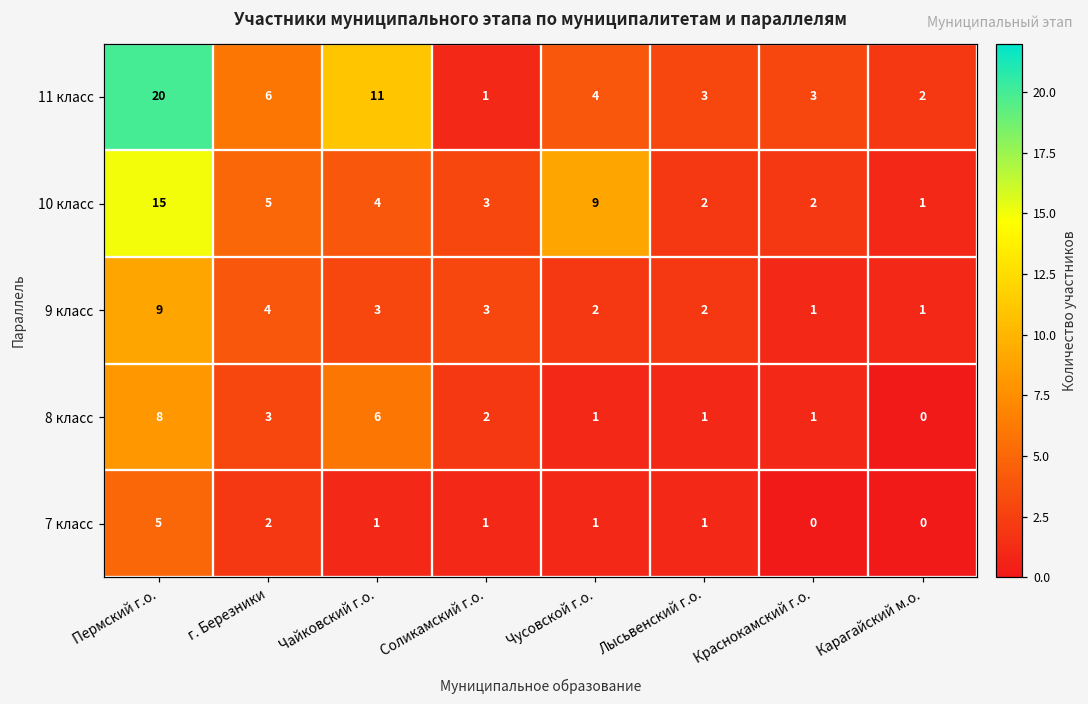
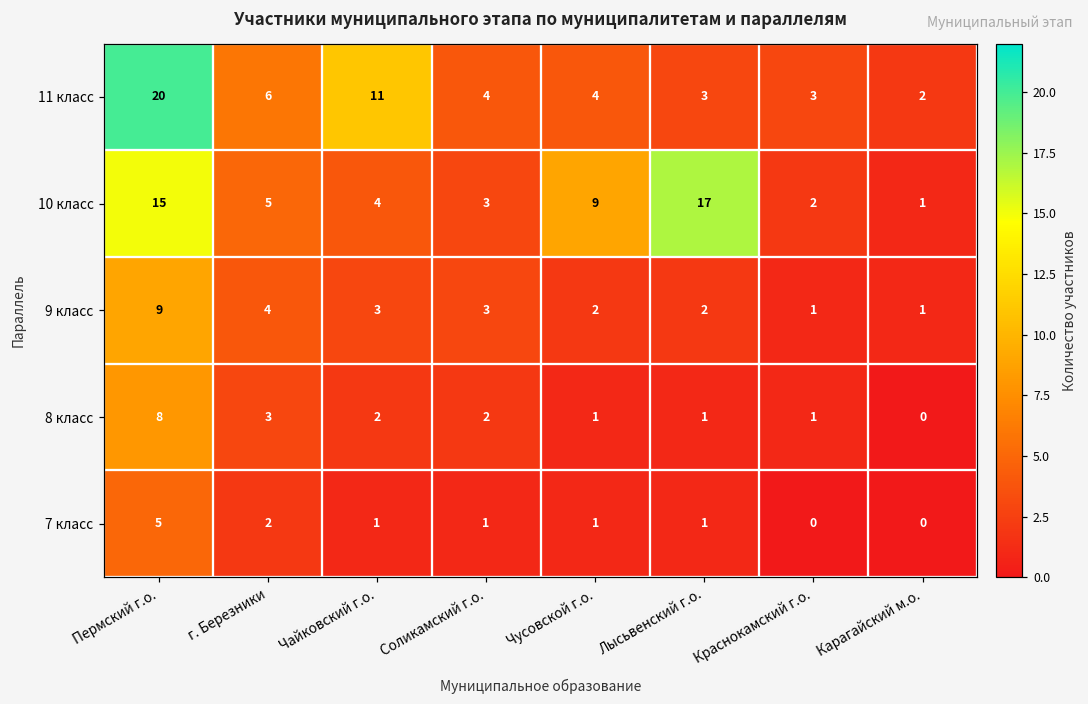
  {
    "11 класс": {
      "Пермский г.о.": 20,
      "г. Березники": 6,
      "Чайковский г.о.": 11,
-     "Соликамский г.о.": 1,
+     "Соликамский г.о.": 4,
      "Чусовской г.о.": 4,
      "Лысьвенский г.о.": 3,
      "Краснокамский г.о.": 3,
      "Карагайский м.о.": 2
    },
    "10 класс": {
      "Пермский г.о.": 15,
      "г. Березники": 5,
      "Чайковский г.о.": 4,
      "Соликамский г.о.": 3,
      "Чусовской г.о.": 9,
-     "Лысьвенский г.о.": 2,
+     "Лысьвенский г.о.": 17,
      "Краснокамский г.о.": 2,
      "Карагайский м.о.": 1
    },
    "9 класс": {
      "Пермский г.о.": 9,
      "г. Березники": 4,
      "Чайковский г.о.": 3,
      "Соликамский г.о.": 3,
      "Чусовской г.о.": 2,
      "Лысьвенский г.о.": 2,
      "Краснокамский г.о.": 1,
      "Карагайский м.о.": 1
    },
    "8 класс": {
      "Пермский г.о.": 8,
      "г. Березники": 3,
-     "Чайковский г.о.": 6,
+     "Чайковский г.о.": 2,
      "Соликамский г.о.": 2,
      "Чусовской г.о.": 1,
      "Лысьвенский г.о.": 1,
      "Краснокамский г.о.": 1,
      "Карагайский м.о.": 0
    },
    "7 класс": {
      "Пермский г.о.": 5,
      "г. Березники": 2,
      "Чайковский г.о.": 1,
      "Соликамский г.о.": 1,
      "Чусовской г.о.": 1,
      "Лысьвенский г.о.": 1,
      "Краснокамский г.о.": 0,
      "Карагайский м.о.": 0
    }
  }
